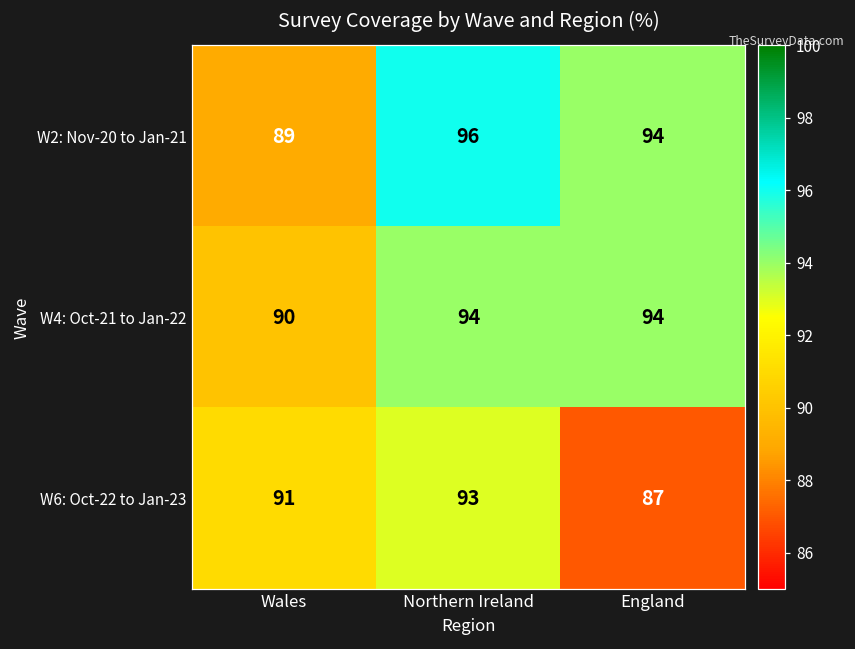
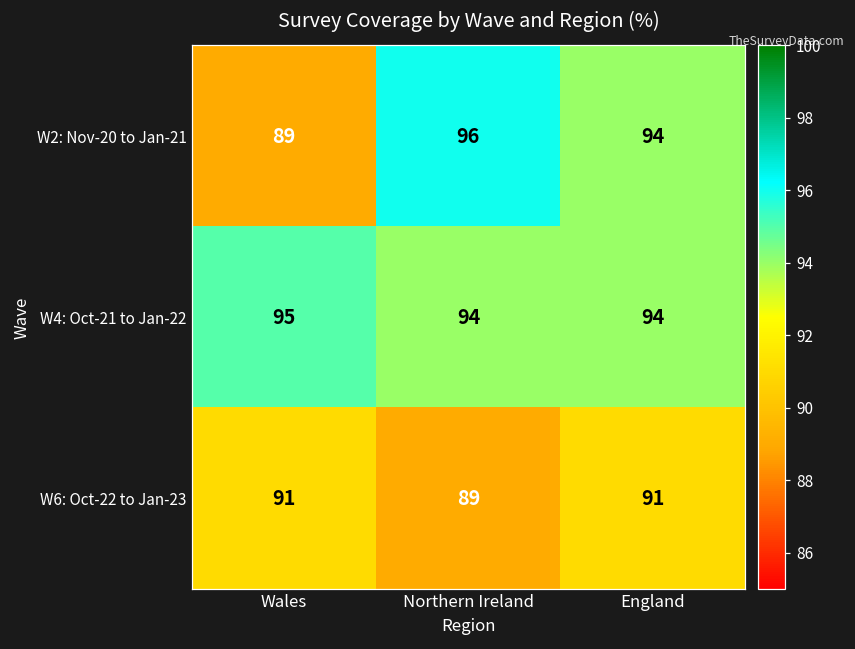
  {
    "W2: Nov-20 to Jan-21": {
      "Wales": 89,
      "Northern Ireland": 96,
      "England": 94
    },
    "W4: Oct-21 to Jan-22": {
-     "Wales": 90,
+     "Wales": 95,
      "Northern Ireland": 94,
      "England": 94
    },
    "W6: Oct-22 to Jan-23": {
      "Wales": 91,
-     "Northern Ireland": 93,
-     "England": 87
+     "Northern Ireland": 89,
+     "England": 91
    }
  }
